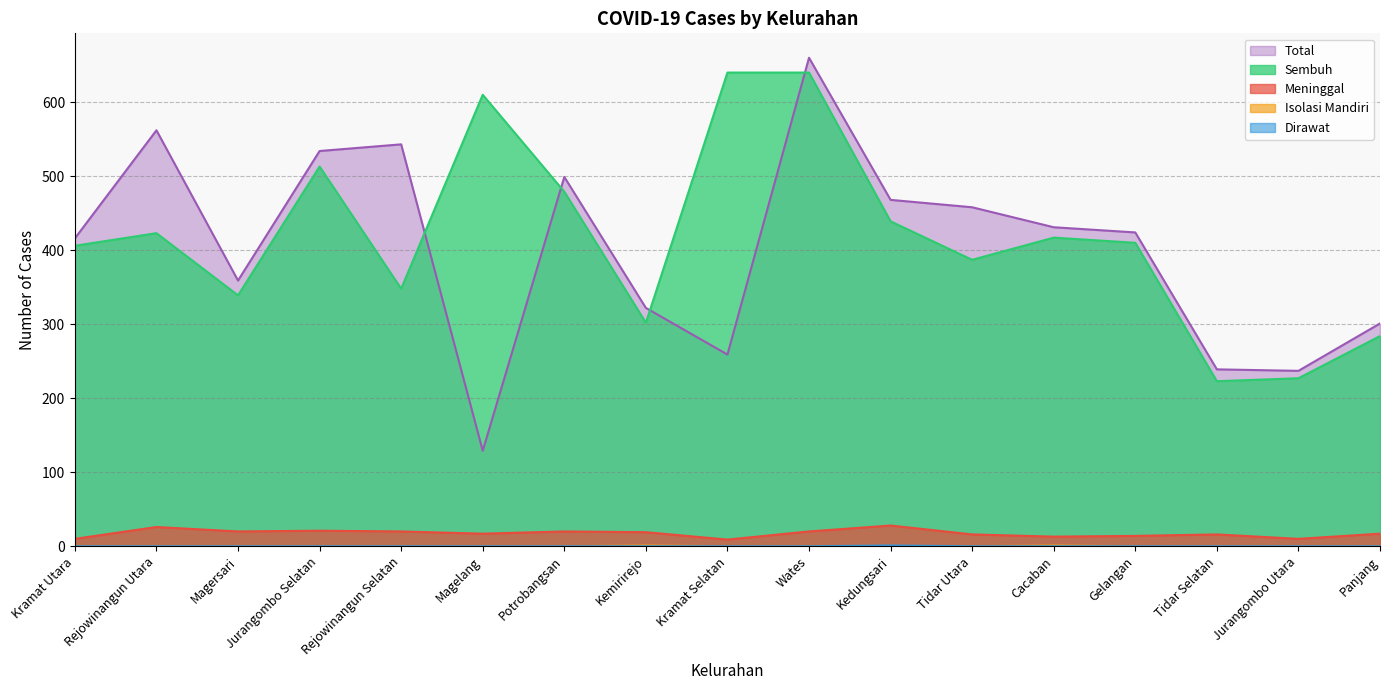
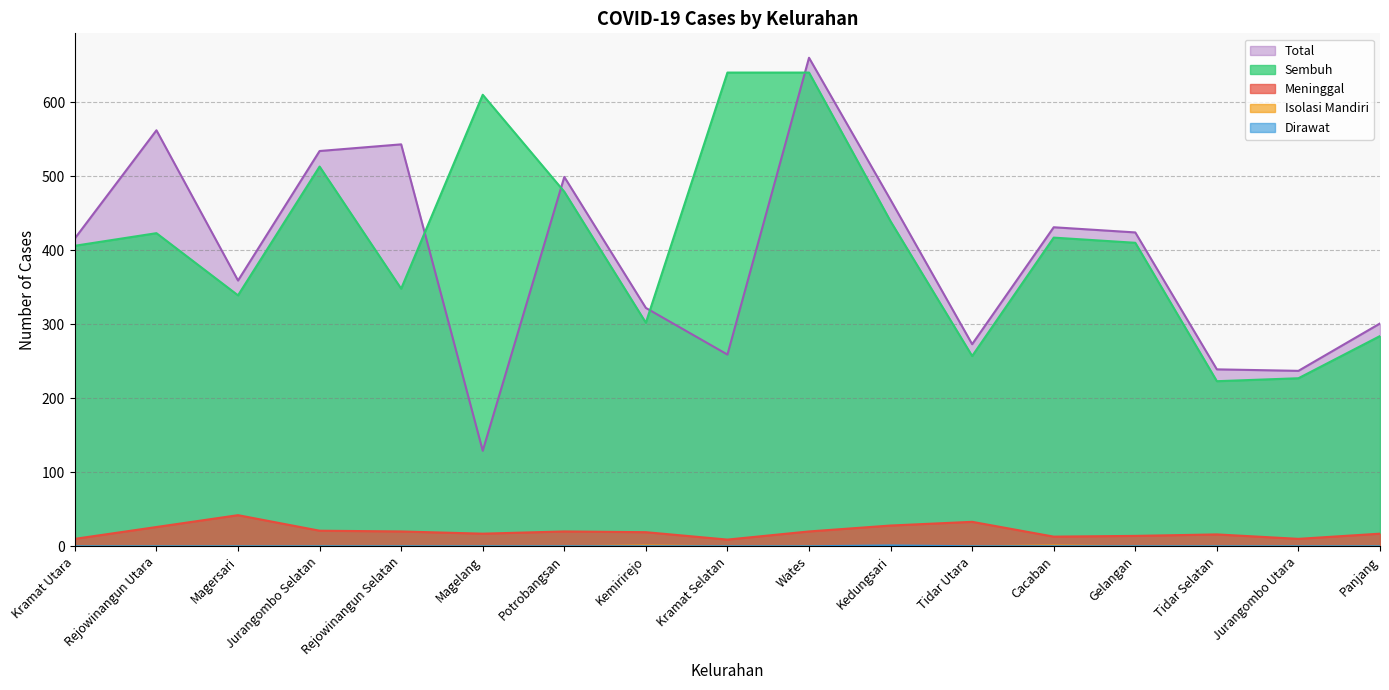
  {
    "Total": {
      "Kramat Utara": 420,
      "Rejowinangun Utara": 560,
      "Magersari": 360,
      "Jurangombo Selatan": 530,
      "Rejowinangun Selatan": 540,
      "Magelang": 130,
      "Potrobangsan": 500,
      "Kemirirejo": 320,
      "Kramat Selatan": 260,
      "Wates": 660,
      "Kedungsari": 470,
-     "Tidar Utara": 460,
+     "Tidar Utara": 270,
      "Cacaban": 430,
      "Gelangan": 420,
      "Tidar Selatan": 240,
      "Jurangombo Utara": 240,
      "Panjang": 300
    },
    "Sembuh": {
      "Kramat Utara": 410,
      "Rejowinangun Utara": 420,
      "Magersari": 340,
      "Jurangombo Selatan": 510,
      "Rejowinangun Selatan": 350,
      "Magelang": 610,
      "Potrobangsan": 480,
      "Kemirirejo": 300,
      "Kramat Selatan": 640,
      "Wates": 640,
      "Kedungsari": 440,
-     "Tidar Utara": 390,
+     "Tidar Utara": 260,
      "Cacaban": 420,
      "Gelangan": 410,
      "Tidar Selatan": 220,
      "Jurangombo Utara": 230,
      "Panjang": 280
    },
    "Meninggal": {
      "Kramat Utara": 10,
      "Rejowinangun Utara": 30,
-     "Magersari": 20,
+     "Magersari": 40,
      "Jurangombo Selatan": 20,
      "Rejowinangun Selatan": 20,
      "Magelang": 20,
      "Potrobangsan": 20,
      "Kemirirejo": 20,
      "Kramat Selatan": 10,
      "Wates": 20,
      "Kedungsari": 30,
-     "Tidar Utara": 20,
+     "Tidar Utara": 30,
      "Cacaban": 10,
      "Gelangan": 10,
      "Tidar Selatan": 20,
      "Jurangombo Utara": 10,
      "Panjang": 20
    },
    "Dirawat": {
      "Kramat Utara": 0,
      "Rejowinangun Utara": 0,
      "Magersari": 0,
      "Jurangombo Selatan": 0,
      "Rejowinangun Selatan": 0,
      "Magelang": 0,
      "Potrobangsan": 0,
      "Kemirirejo": 0,
      "Kramat Selatan": 0,
      "Wates": 0,
      "Kedungsari": 0,
      "Tidar Utara": 0,
      "Cacaban": 0,
      "Gelangan": 0,
      "Tidar Selatan": 0,
      "Jurangombo Utara": 0,
      "Panjang": 0
    }
  }
